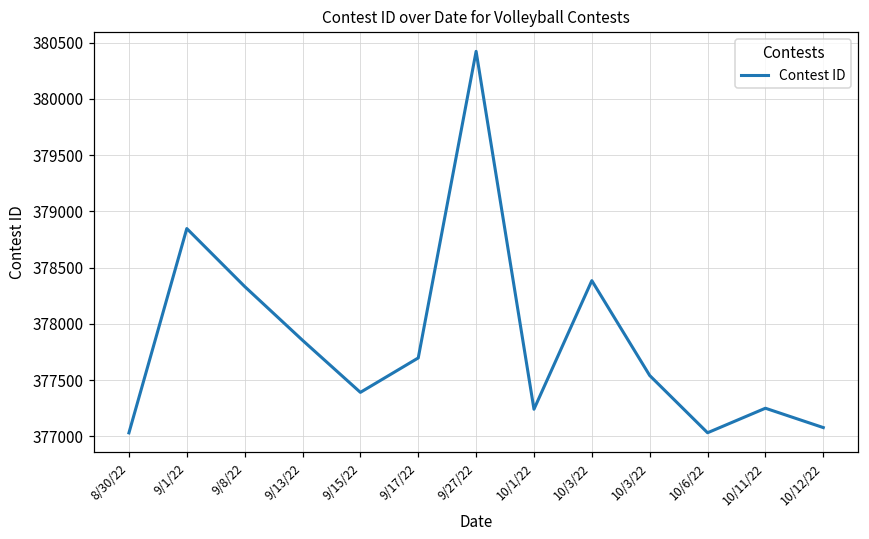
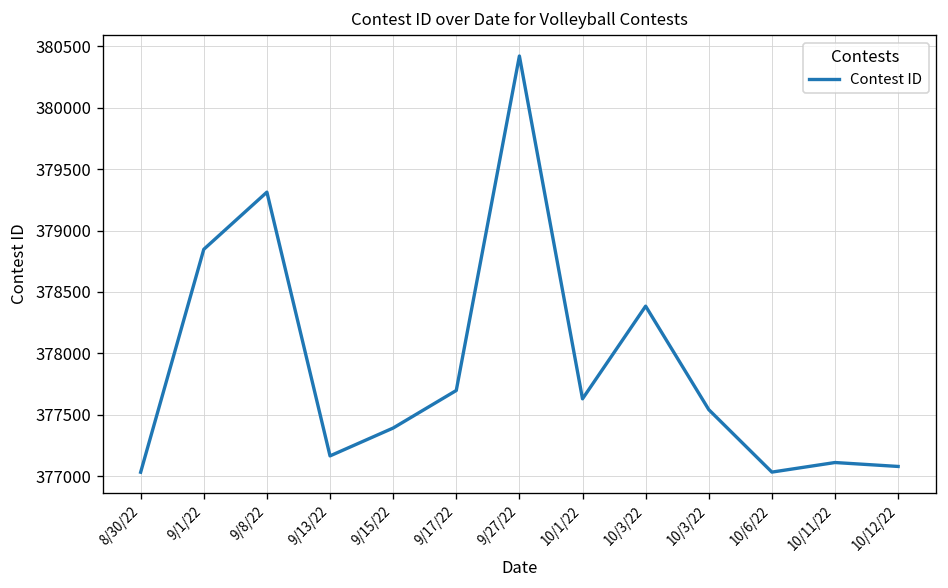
  {
    "8/30/22": 377030,
    "9/1/22": 378850,
-   "9/8/22": 378330,
-   "9/13/22": 377850,
+   "9/8/22": 379310,
+   "9/13/22": 377160,
    "9/15/22": 377390,
    "9/17/22": 377700,
    "9/27/22": 380420,
-   "10/1/22": 377240,
+   "10/1/22": 377630,
    "10/6/22": 377030,
-   "10/11/22": 377250,
+   "10/11/22": 377110,
    "10/12/22": 377080
  }
